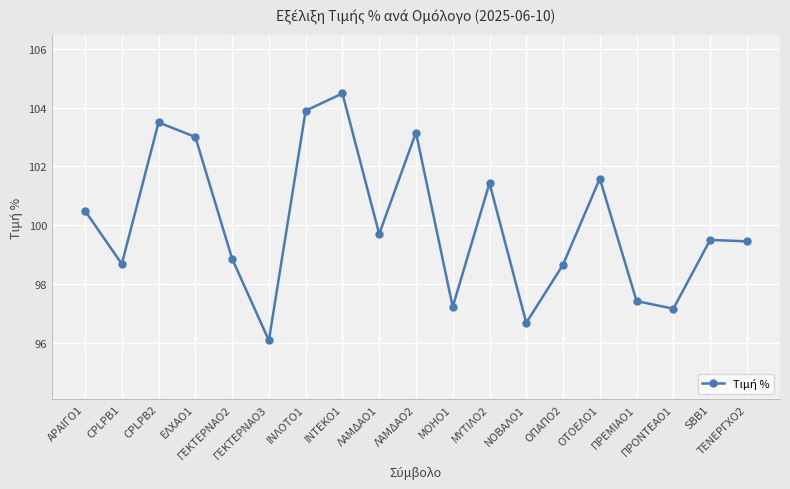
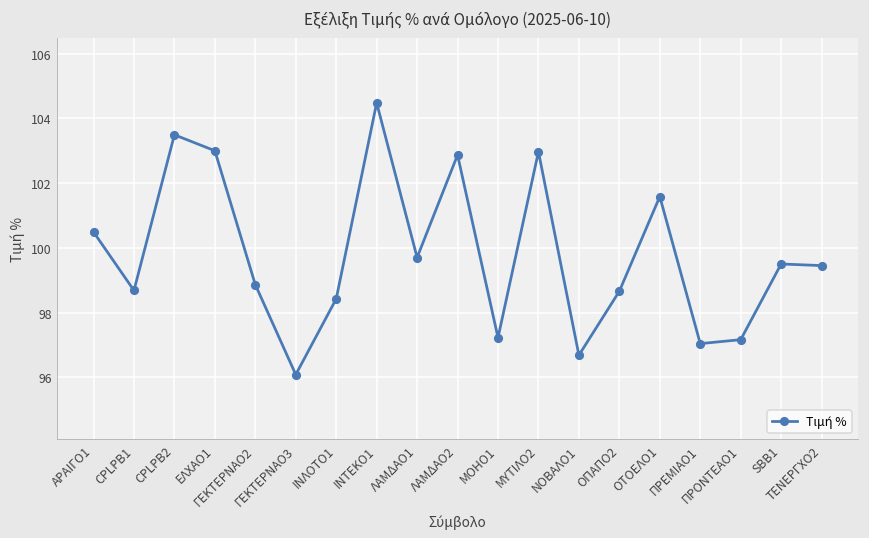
  {
    "ΑΡΑΙΓΟ1": 100.5,
    "CPLPB1": 98.7,
    "CPLPB2": 103.5,
    "ΕΛΧΑΟ1": 103.0,
    "ΓΕΚΤΕΡΝΑΟ2": 98.9,
    "ΓΕΚΤΕΡΝΑΟ3": 96.1,
-   "ΙΝΛΟΤΟ1": 103.9,
+   "ΙΝΛΟΤΟ1": 98.4,
    "ΙΝΤΕΚΟ1": 104.5,
    "ΛΑΜΔΑΟ1": 99.7,
-   "ΛΑΜΔΑΟ2": 103.2,
+   "ΛΑΜΔΑΟ2": 102.9,
    "ΜΟΗΟ1": 97.2,
-   "ΜΥΤΙΛΟ2": 101.4,
+   "ΜΥΤΙΛΟ2": 103.0,
    "ΝΟΒΑΛΟ1": 96.7,
    "ΟΠΑΠΟ2": 98.7,
    "ΟΤΟΕΛΟ1": 101.6,
-   "ΠΡΕΜΙΑΟ1": 97.4,
+   "ΠΡΕΜΙΑΟ1": 97.0,
    "ΠΡΟΝΤΕΑΟ1": 97.2,
    "SBB1": 99.5,
    "ΤΕΝΕΡΓΧΟ2": 99.5
  }
